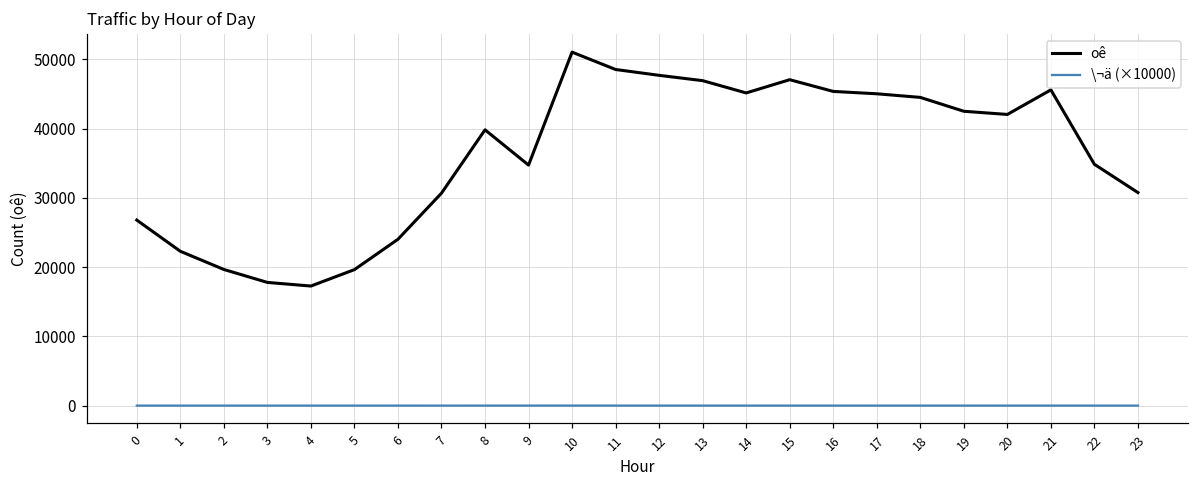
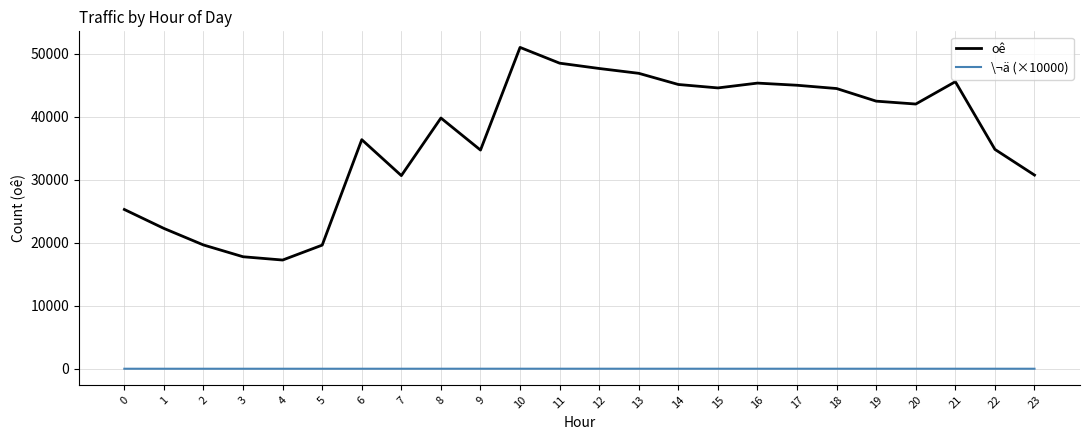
  {
    "oê": {
-     "0": 27000,
+     "0": 25000,
      "1": 22000,
      "2": 20000,
      "3": 18000,
      "4": 17000,
      "5": 20000,
-     "6": 24000,
+     "6": 36000,
      "7": 31000,
      "8": 40000,
      "9": 35000,
      "10": 51000,
      "11": 49000,
      "12": 48000,
      "13": 47000,
      "14": 45000,
-     "15": 47000,
+     "15": 45000,
      "16": 45000,
      "17": 45000,
      "18": 45000,
      "19": 43000,
      "20": 42000,
      "21": 46000,
      "22": 35000,
      "23": 31000
    },
    "\\¬ä (×10000)": {
      "0": 0,
      "1": 0,
      "2": 0,
      "3": 0,
      "4": 0,
      "5": 0,
      "6": 0,
      "7": 0,
      "8": 0,
      "9": 0,
      "10": 0,
      "11": 0,
      "12": 0,
      "13": 0,
      "14": 0,
      "15": 0,
      "16": 0,
      "17": 0,
      "18": 0,
      "19": 0,
      "20": 0,
      "21": 0,
      "22": 0,
      "23": 0
    }
  }
